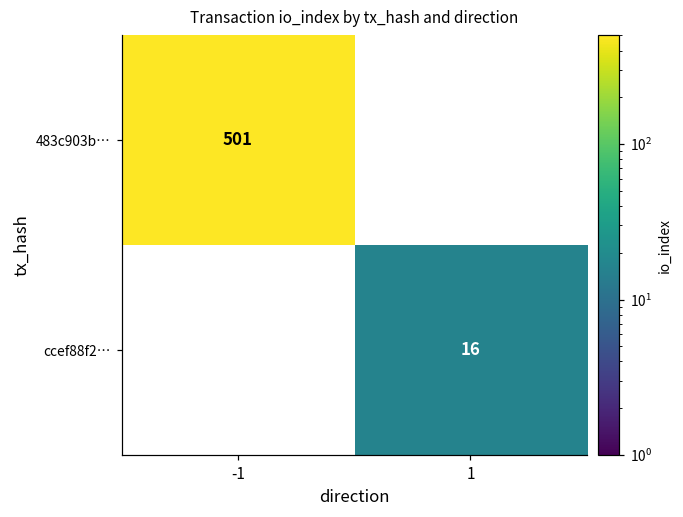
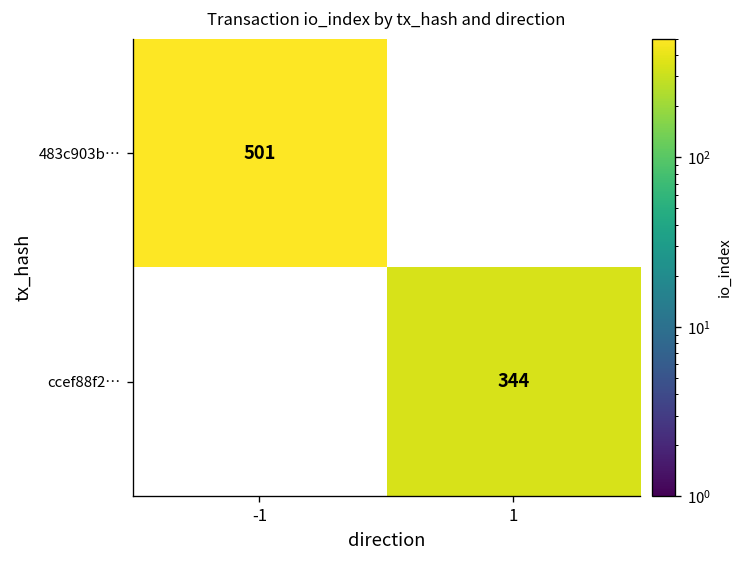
  {
    "483c903b…": {
      "-1": 501
    },
    "ccef88f2…": {
-     "1": 16
+     "1": 344
    }
  }
